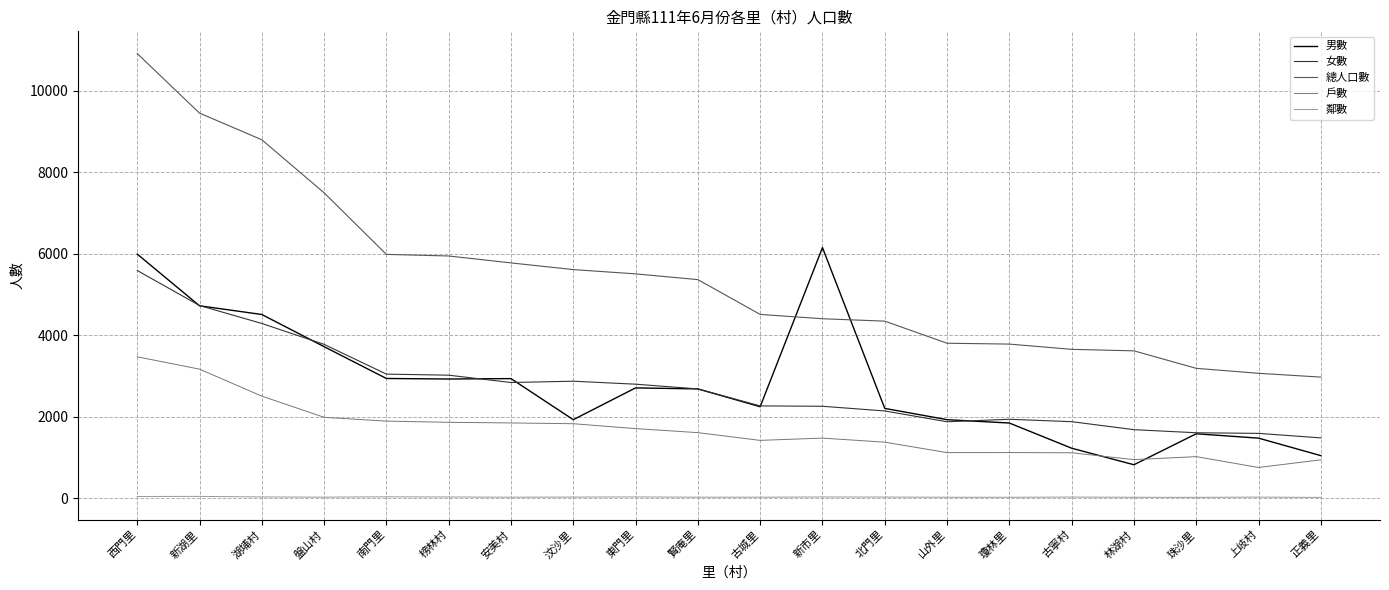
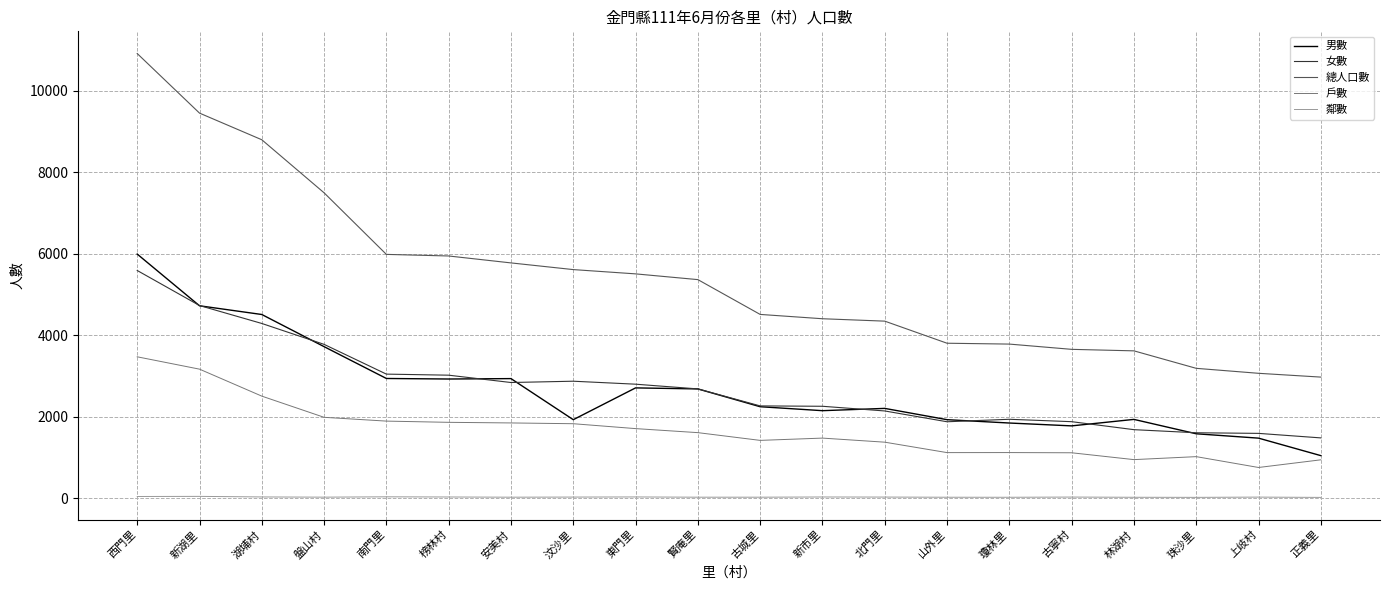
  {
    "男數": {
      "西門里": 6000,
      "湖埔村": 4500,
      "南門里": 2900,
      "榜林村": 2900,
      "安美村": 2900,
      "汶沙里": 1900,
      "東門里": 2700,
-     "新市里": 6200,
+     "新市里": 2100,
      "北門里": 2200,
      "瓊林里": 1800,
-     "古寧村": 1200,
-     "林湖村": 800,
+     "古寧村": 1800,
+     "林湖村": 1900,
      "上岐村": 1500,
      "正義里": 1000
    }
  }
